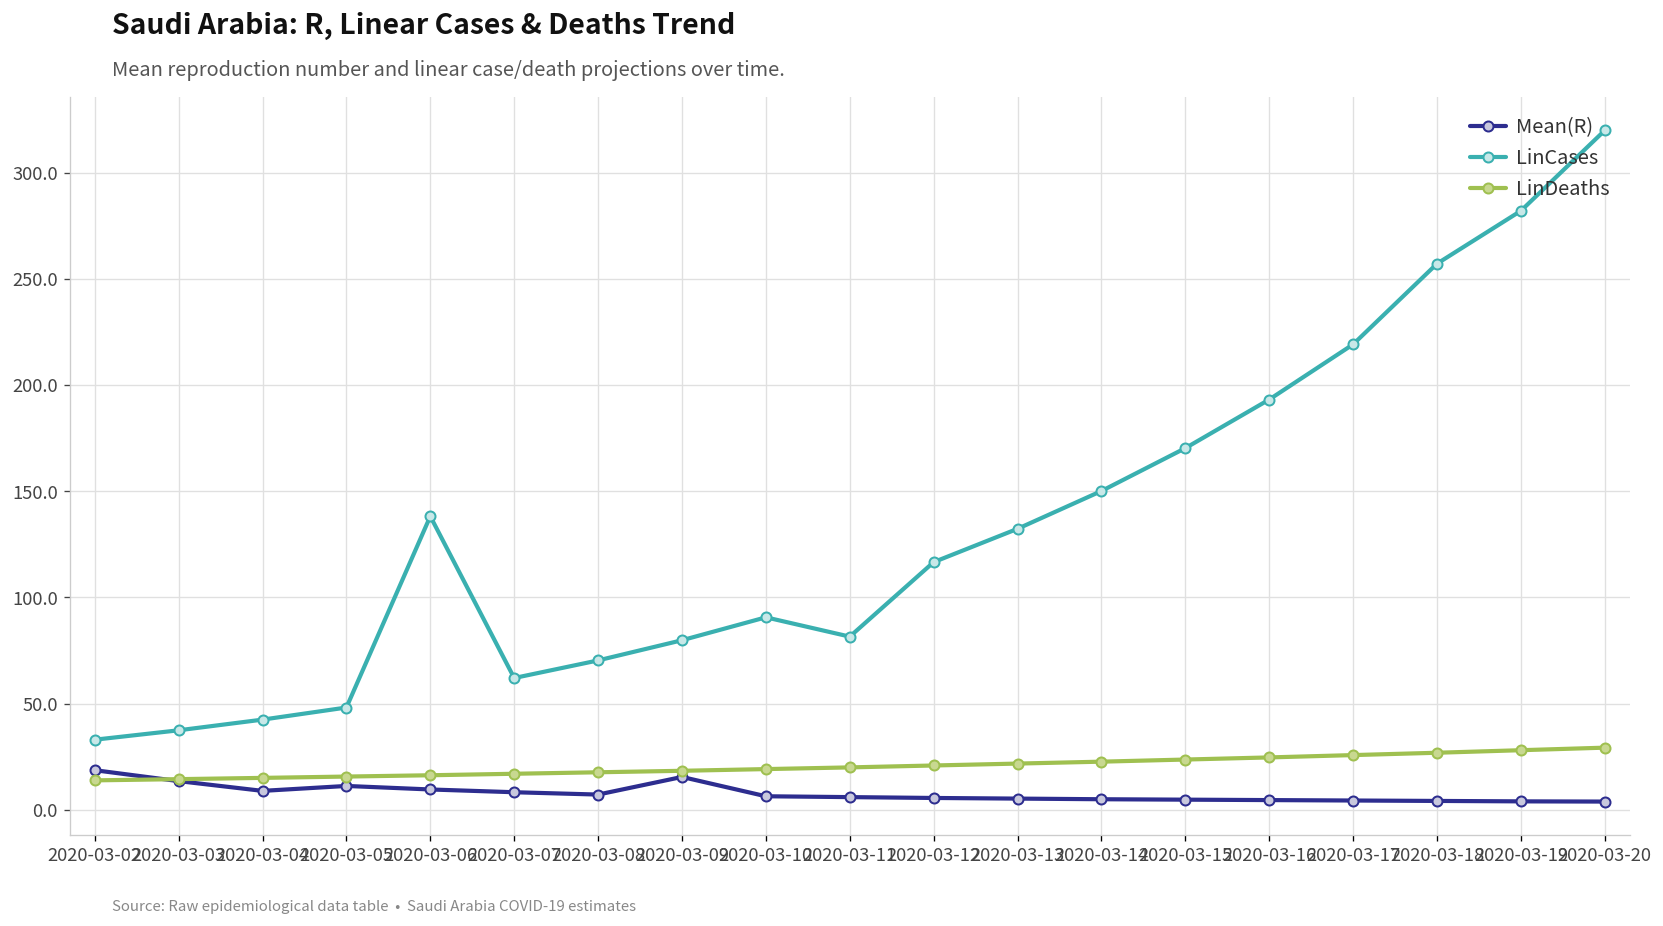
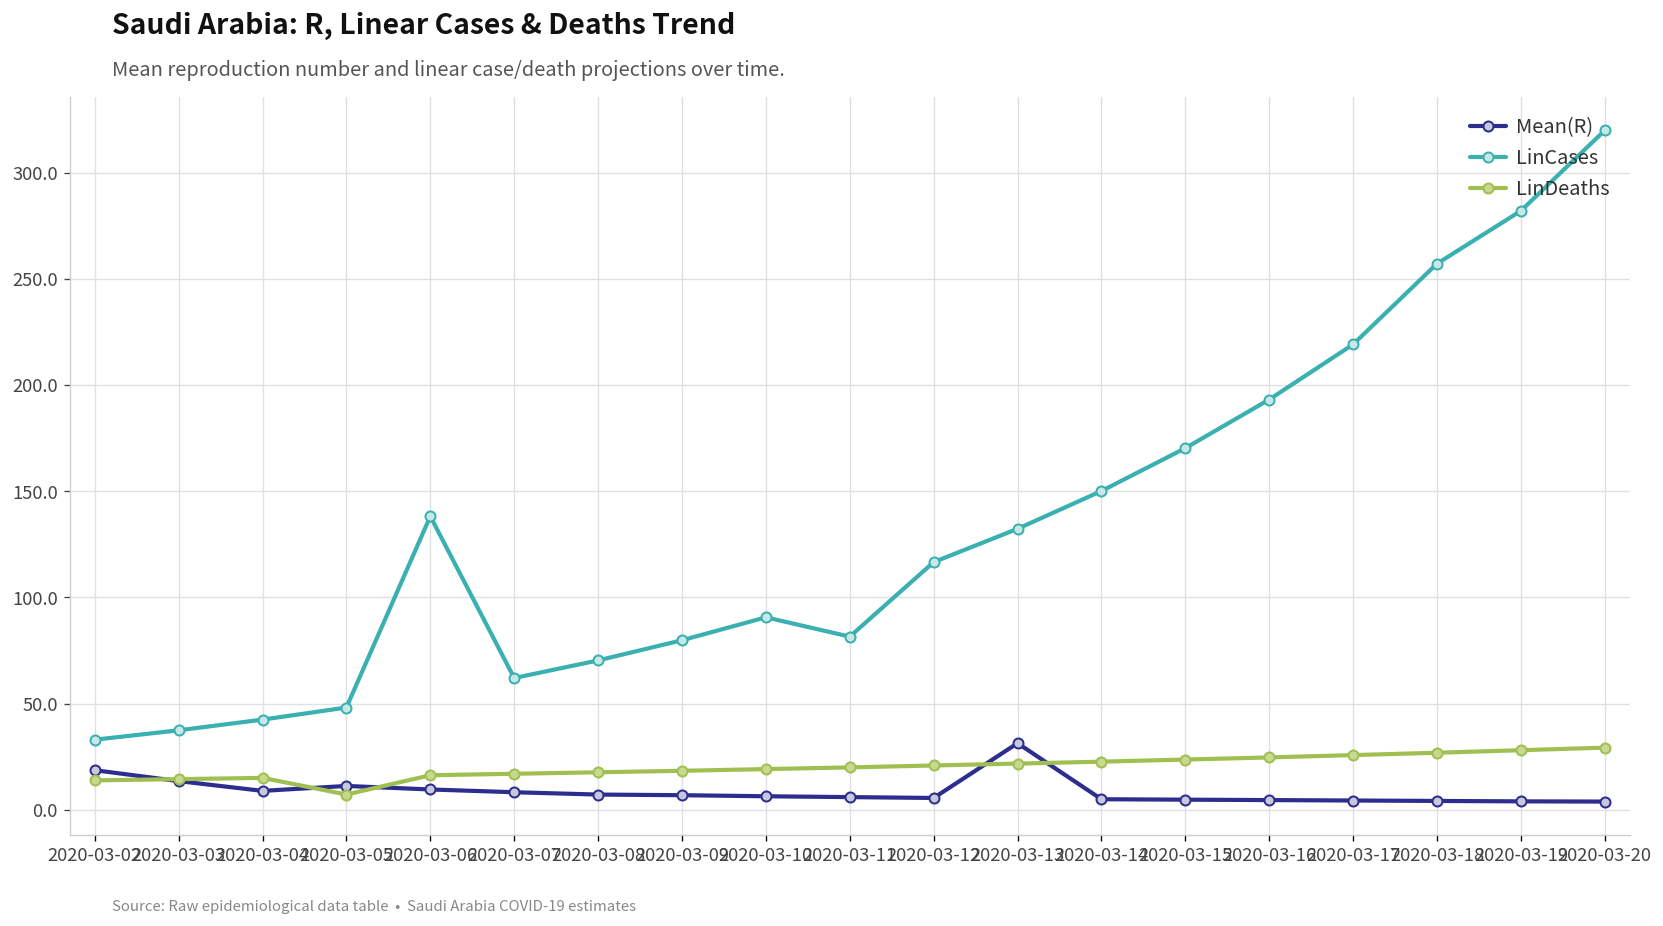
  {
    "Mean(R)": {
      "2020-03-02": 19,
      "2020-03-04": 9,
      "2020-03-05": 11,
      "2020-03-06": 10,
      "2020-03-07": 8,
      "2020-03-08": 7,
-     "2020-03-09": 15,
+     "2020-03-09": 7,
      "2020-03-10": 6,
      "2020-03-11": 6,
      "2020-03-12": 6,
-     "2020-03-13": 5,
+     "2020-03-13": 31,
      "2020-03-14": 5,
      "2020-03-15": 5,
      "2020-03-16": 5,
      "2020-03-17": 4,
      "2020-03-18": 4,
      "2020-03-19": 4,
      "2020-03-20": 4
    },
    "LinCases": {
      "2020-03-02": 33,
      "2020-03-03": 37,
      "2020-03-04": 42,
      "2020-03-05": 48,
      "2020-03-06": 138,
      "2020-03-07": 62,
      "2020-03-08": 70,
      "2020-03-09": 80,
      "2020-03-10": 91,
      "2020-03-11": 82,
      "2020-03-12": 117,
      "2020-03-13": 132,
      "2020-03-14": 150,
      "2020-03-15": 170,
      "2020-03-16": 193,
      "2020-03-17": 219,
      "2020-03-18": 257,
      "2020-03-19": 282,
      "2020-03-20": 320
    },
    "LinDeaths": {
      "2020-03-02": 14,
      "2020-03-04": 15,
-     "2020-03-05": 16,
+     "2020-03-05": 7,
      "2020-03-06": 16,
      "2020-03-07": 17,
      "2020-03-08": 18,
      "2020-03-09": 18,
      "2020-03-10": 19,
      "2020-03-11": 20,
      "2020-03-12": 21,
      "2020-03-13": 22,
      "2020-03-14": 23,
      "2020-03-15": 24,
      "2020-03-16": 25,
      "2020-03-17": 26,
      "2020-03-18": 27,
      "2020-03-19": 28,
      "2020-03-20": 29
    }
  }
